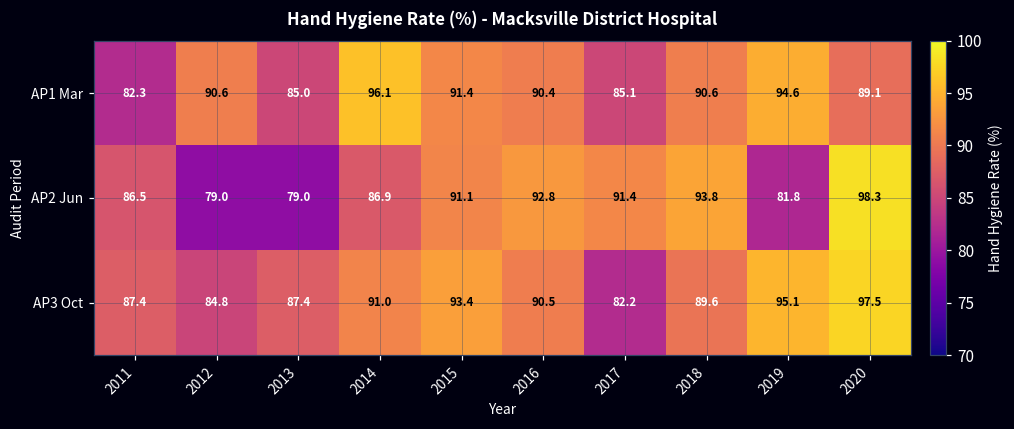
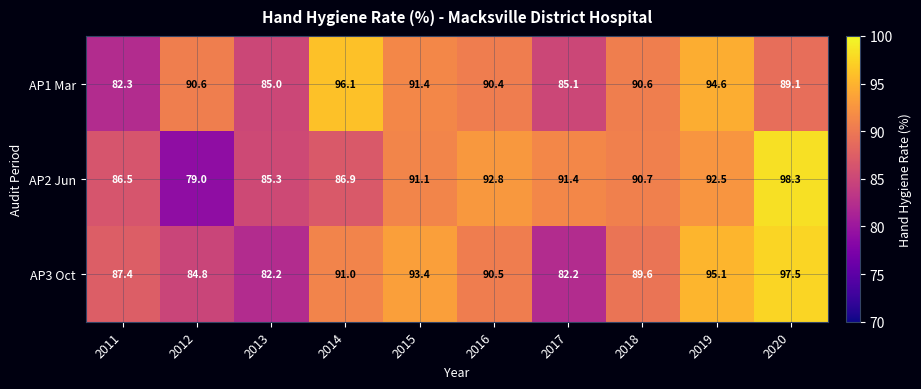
  {
    "AP1 Mar": {
      "2011": 82.3,
      "2012": 90.6,
      "2013": 85.0,
      "2014": 96.1,
      "2015": 91.4,
      "2016": 90.4,
      "2017": 85.1,
      "2018": 90.6,
      "2019": 94.6,
      "2020": 89.1
    },
    "AP2 Jun": {
      "2011": 86.5,
      "2012": 79.0,
-     "2013": 79.0,
+     "2013": 85.3,
      "2014": 86.9,
      "2015": 91.1,
      "2016": 92.8,
      "2017": 91.4,
-     "2018": 93.8,
-     "2019": 81.8,
+     "2018": 90.7,
+     "2019": 92.5,
      "2020": 98.3
    },
    "AP3 Oct": {
      "2011": 87.4,
      "2012": 84.8,
-     "2013": 87.4,
+     "2013": 82.2,
      "2014": 91.0,
      "2015": 93.4,
      "2016": 90.5,
      "2017": 82.2,
      "2018": 89.6,
      "2019": 95.1,
      "2020": 97.5
    }
  }
